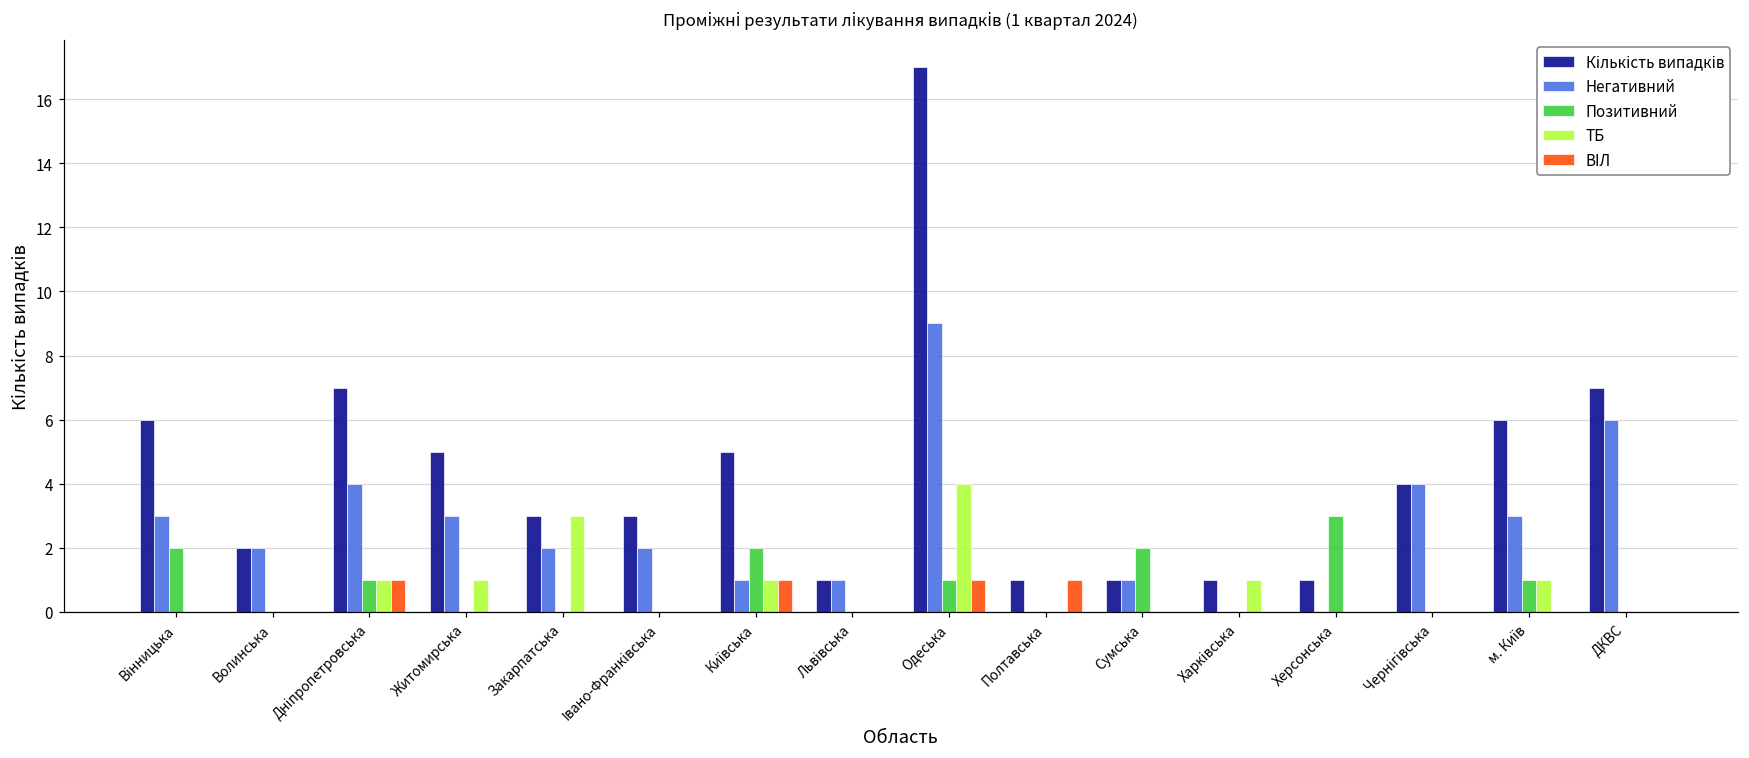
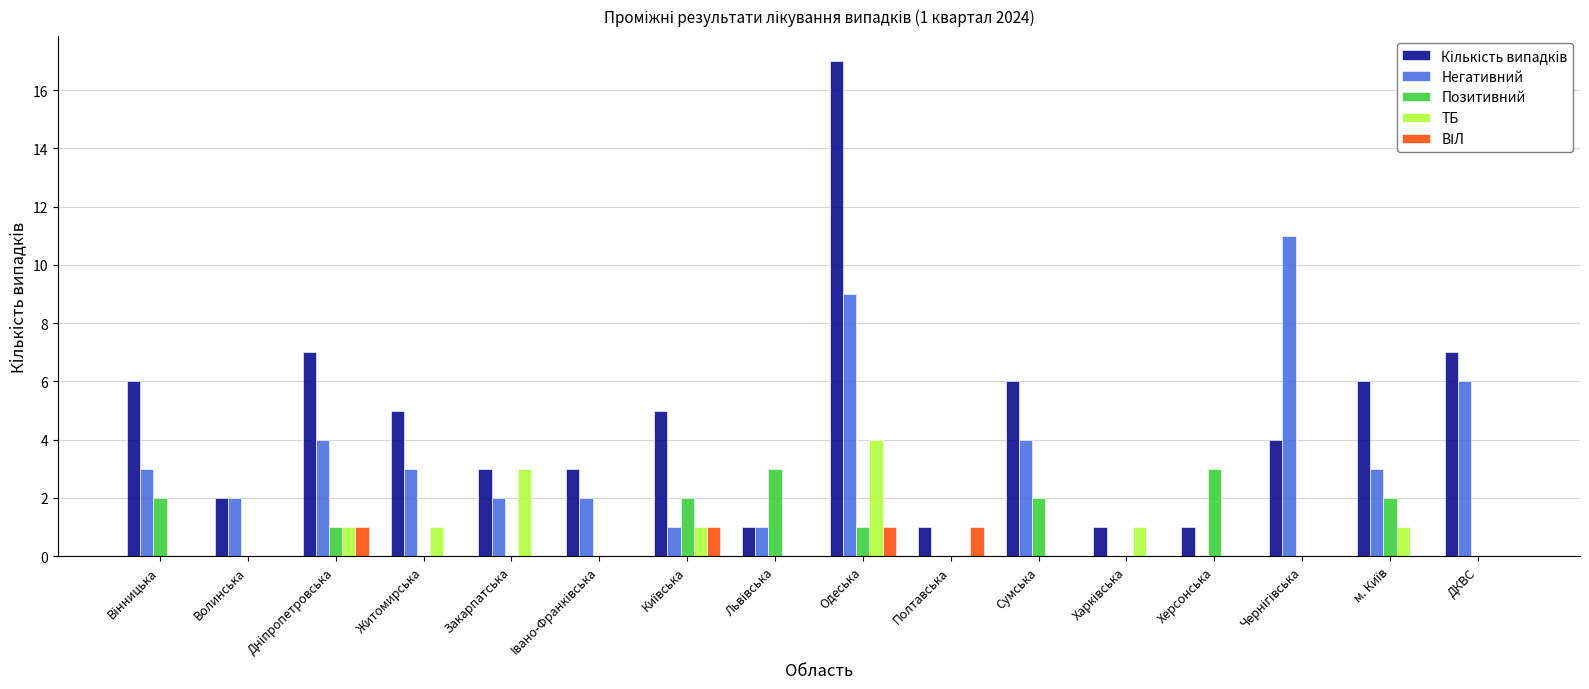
  {
    "Кількість випадків": {
      "Вінницька": 6,
      "Волинська": 2,
      "Дніпропетровська": 7,
      "Житомирська": 5,
      "Закарпатська": 3,
      "Івано-Франківська": 3,
      "Київська": 5,
      "Львівська": 1,
      "Одеська": 17,
      "Полтавська": 1,
-     "Сумська": 1,
+     "Сумська": 6,
      "Харківська": 1,
      "Херсонська": 1,
      "Чернігівська": 4,
      "м. Київ": 6,
      "ДКВС": 7
    },
    "Негативний": {
      "Вінницька": 3,
      "Волинська": 2,
      "Дніпропетровська": 4,
      "Житомирська": 3,
      "Закарпатська": 2,
      "Івано-Франківська": 2,
      "Київська": 1,
      "Львівська": 1,
      "Одеська": 9,
      "Полтавська": 0,
-     "Сумська": 1,
+     "Сумська": 4,
      "Харківська": 0,
      "Херсонська": 0,
-     "Чернігівська": 4,
+     "Чернігівська": 11,
      "м. Київ": 3,
      "ДКВС": 6
    },
    "Позитивний": {
      "Вінницька": 2,
      "Волинська": 0,
      "Дніпропетровська": 1,
      "Житомирська": 0,
      "Закарпатська": 0,
      "Івано-Франківська": 0,
      "Київська": 2,
-     "Львівська": 0,
+     "Львівська": 3,
      "Одеська": 1,
      "Полтавська": 0,
      "Сумська": 2,
      "Харківська": 0,
      "Херсонська": 3,
      "Чернігівська": 0,
-     "м. Київ": 1,
+     "м. Київ": 2,
      "ДКВС": 0
    },
    "ТБ": {
      "Вінницька": 0,
      "Волинська": 0,
      "Дніпропетровська": 1,
      "Житомирська": 1,
      "Закарпатська": 3,
      "Івано-Франківська": 0,
      "Київська": 1,
      "Львівська": 0,
      "Одеська": 4,
      "Полтавська": 0,
      "Сумська": 0,
      "Харківська": 1,
      "Херсонська": 0,
      "Чернігівська": 0,
      "м. Київ": 1,
      "ДКВС": 0
    },
    "ВІЛ": {
      "Вінницька": 0,
      "Волинська": 0,
      "Дніпропетровська": 1,
      "Житомирська": 0,
      "Закарпатська": 0,
      "Івано-Франківська": 0,
      "Київська": 1,
      "Львівська": 0,
      "Одеська": 1,
      "Полтавська": 1,
      "Сумська": 0,
      "Харківська": 0,
      "Херсонська": 0,
      "Чернігівська": 0,
      "м. Київ": 0,
      "ДКВС": 0
    }
  }
